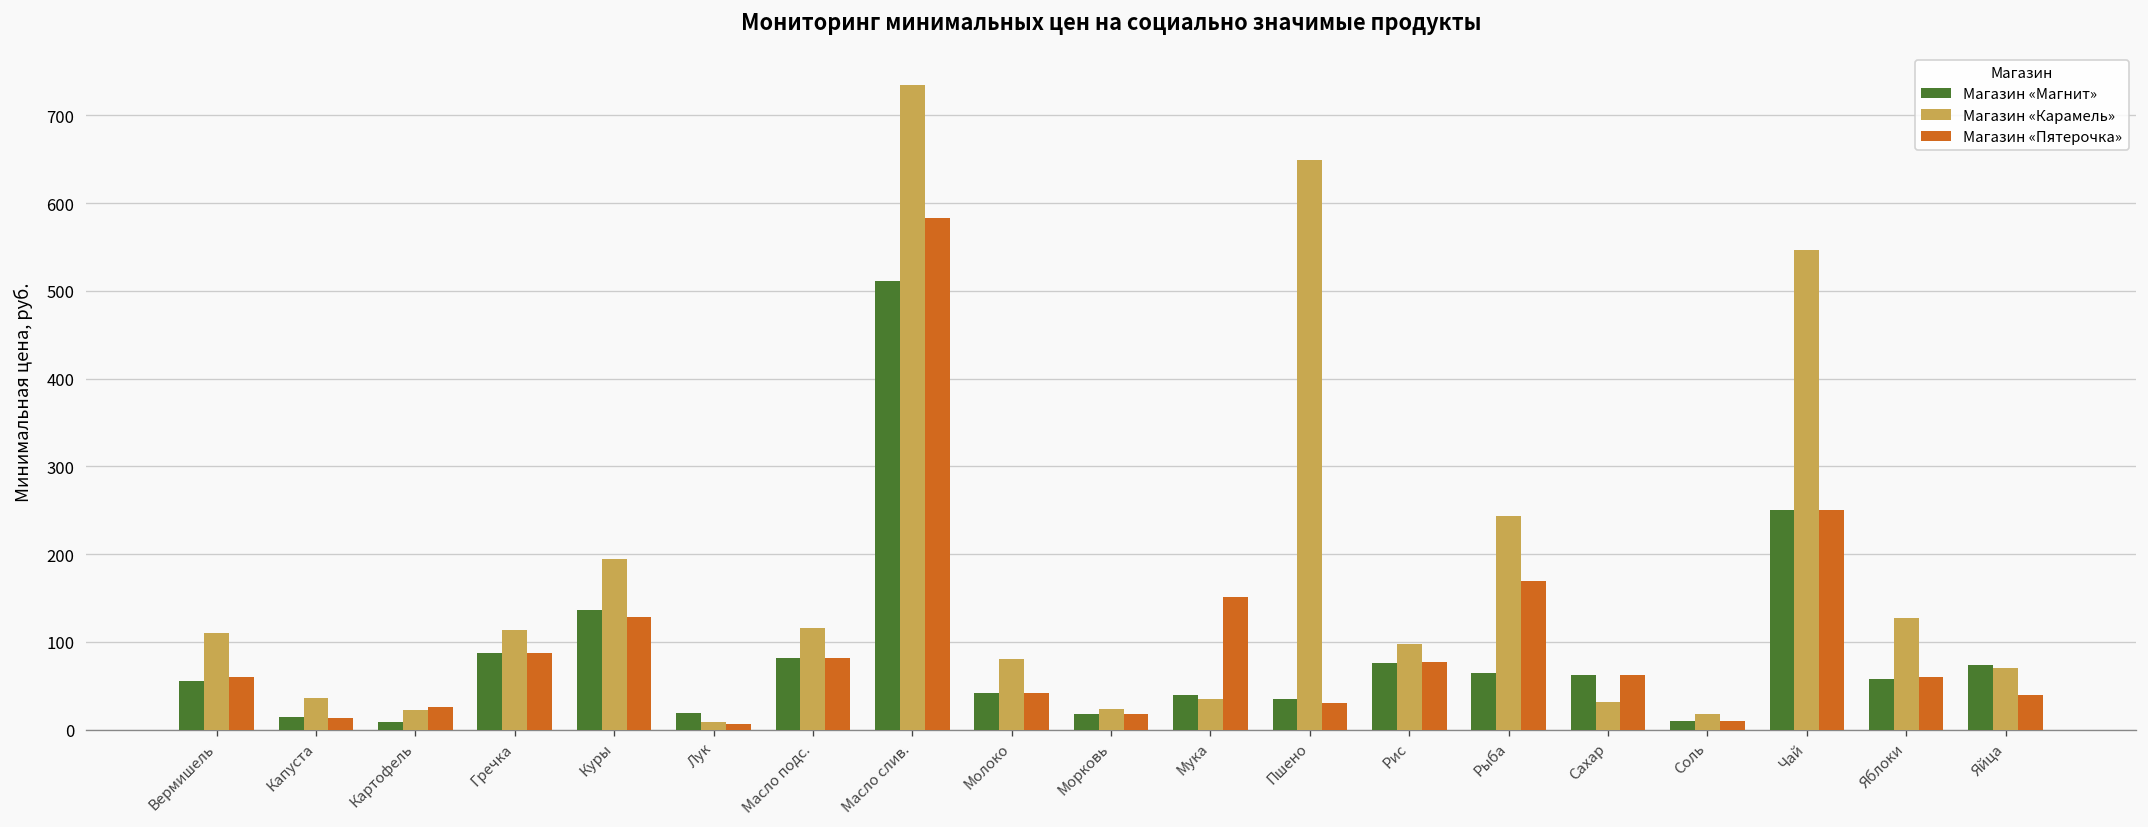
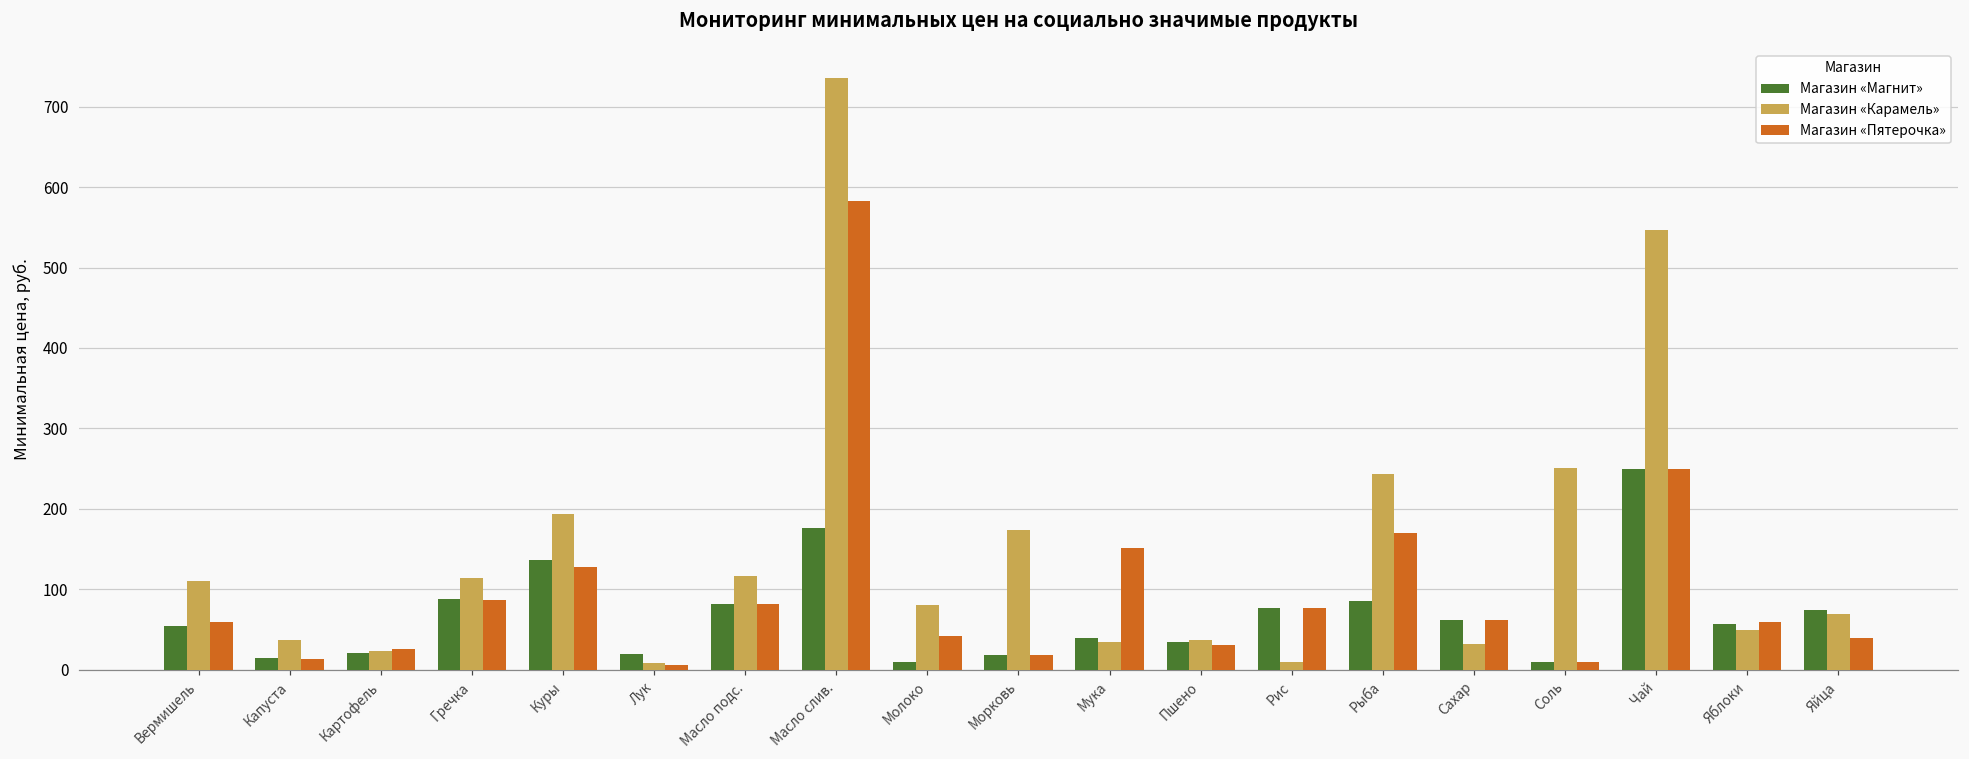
  {
    "Магазин «Магнит»": {
      "Вермишель": 50,
      "Капуста": 10,
-     "Картофель": 10,
+     "Картофель": 20,
      "Гречка": 90,
      "Куры": 140,
      "Лук": 20,
      "Масло подс.": 80,
-     "Масло слив.": 510,
-     "Молоко": 40,
+     "Масло слив.": 180,
+     "Молоко": 10,
      "Морковь": 20,
      "Мука": 40,
      "Пшено": 30,
      "Рис": 80,
-     "Рыба": 60,
+     "Рыба": 90,
      "Сахар": 60,
      "Соль": 10,
      "Чай": 250,
      "Яблоки": 60,
      "Яйца": 70
    },
    "Магазин «Карамель»": {
      "Вермишель": 110,
      "Капуста": 40,
      "Картофель": 20,
      "Гречка": 110,
      "Куры": 190,
      "Лук": 10,
      "Масло подс.": 120,
      "Масло слив.": 740,
      "Молоко": 80,
-     "Морковь": 20,
+     "Морковь": 170,
      "Мука": 30,
-     "Пшено": 650,
-     "Рис": 100,
+     "Пшено": 40,
+     "Рис": 10,
      "Рыба": 240,
      "Сахар": 30,
-     "Соль": 20,
+     "Соль": 250,
      "Чай": 550,
-     "Яблоки": 130,
+     "Яблоки": 50,
      "Яйца": 70
    },
    "Магазин «Пятерочка»": {
      "Вермишель": 60,
      "Капуста": 10,
      "Картофель": 30,
      "Гречка": 90,
      "Куры": 130,
      "Лук": 10,
      "Масло подс.": 80,
      "Масло слив.": 580,
      "Молоко": 40,
      "Морковь": 20,
      "Мука": 150,
      "Пшено": 30,
      "Рис": 80,
      "Рыба": 170,
      "Сахар": 60,
      "Соль": 10,
      "Чай": 250,
      "Яблоки": 60,
      "Яйца": 40
    }
  }
